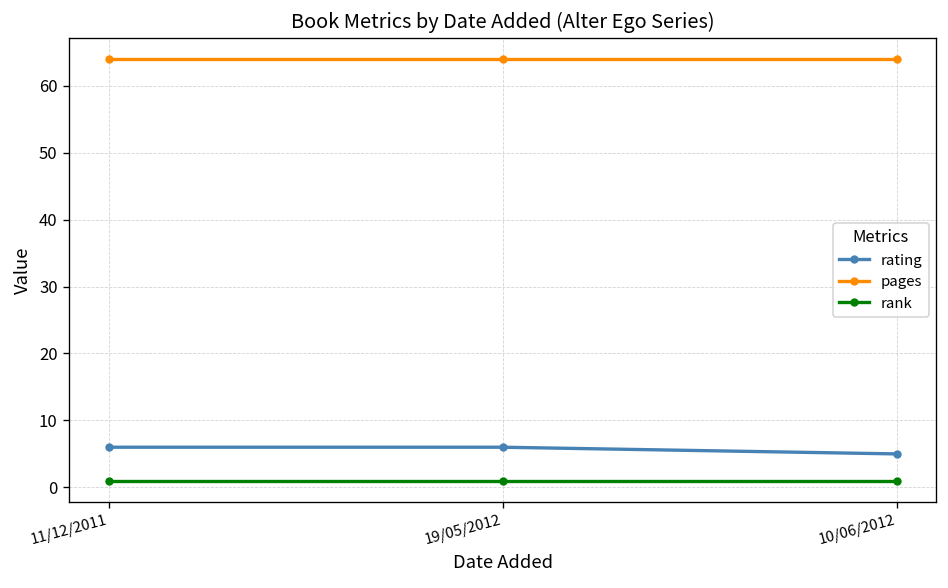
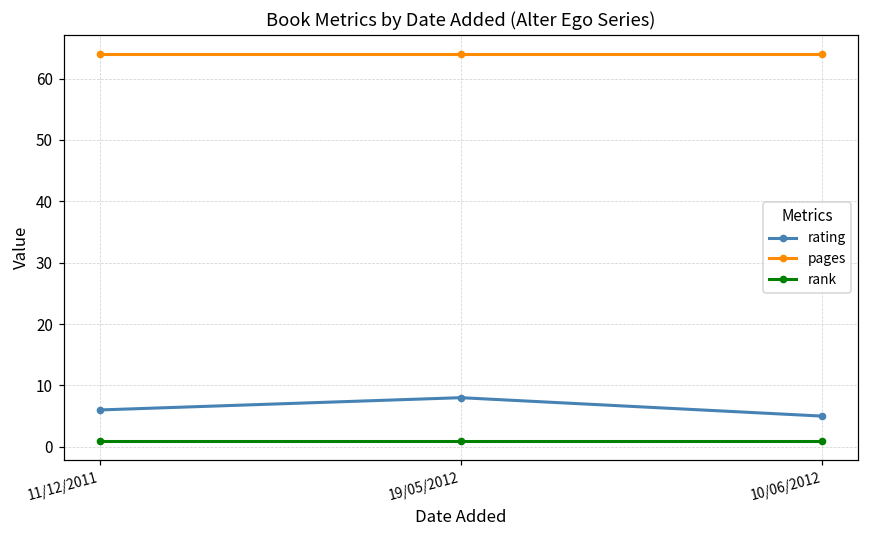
  {
    "rating": {
      "11/12/2011": 6,
-     "19/05/2012": 6,
+     "19/05/2012": 8,
      "10/06/2012": 5
    },
    "pages": {
      "11/12/2011": 64,
      "19/05/2012": 64,
      "10/06/2012": 64
    },
    "rank": {
      "11/12/2011": 1,
      "19/05/2012": 1,
      "10/06/2012": 1
    }
  }
